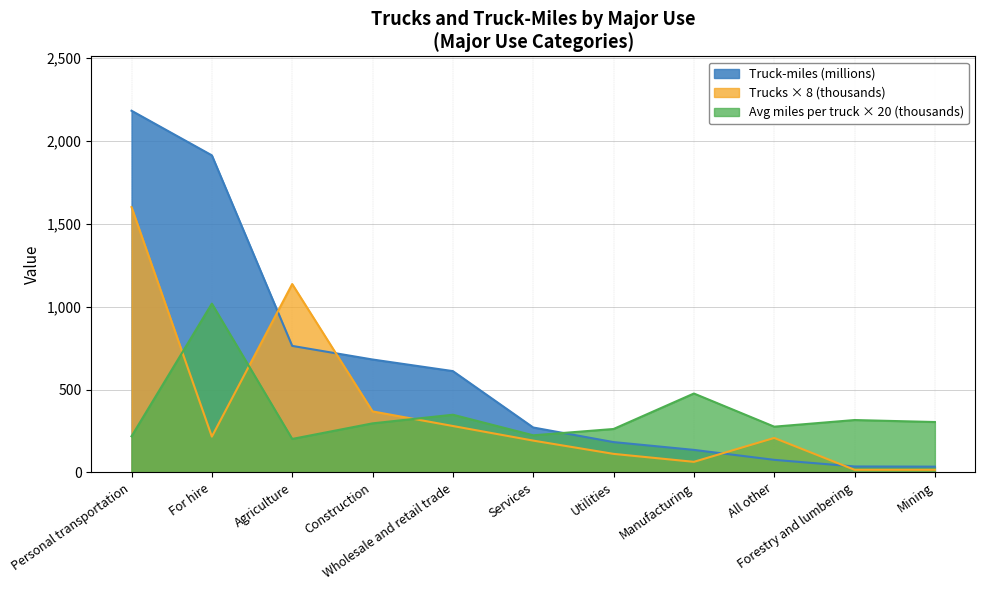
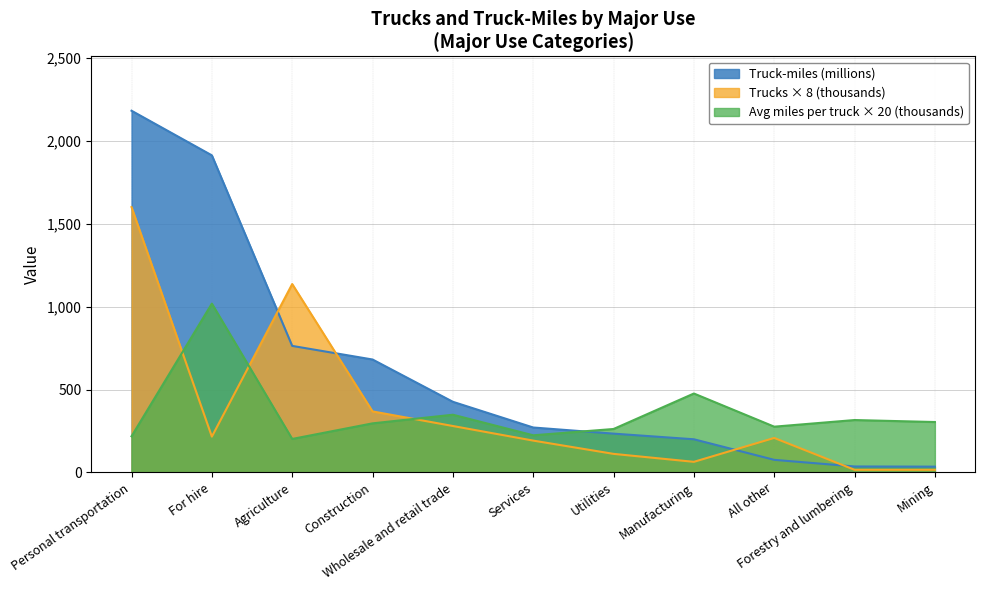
  {
    "Truck-miles (millions)": {
      "Personal transportation": "2,180",
      "For hire": "1,910",
      "Agriculture": "760",
      "Construction": "680",
-     "Wholesale and retail trade": "610",
+     "Wholesale and retail trade": "430",
      "Services": "270",
-     "Utilities": "180",
-     "Manufacturing": "140",
+     "Utilities": "230",
+     "Manufacturing": "200",
      "All other": "80",
      "Forestry and lumbering": "40",
      "Mining": "40"
    },
    "Trucks × 8 (thousands)": {
      "Personal transportation": "1,600",
      "For hire": "220",
      "Agriculture": "1,140",
      "Construction": "370",
      "Wholesale and retail trade": "280",
      "Services": "190",
      "Utilities": "110",
      "Manufacturing": "60",
      "All other": "210",
      "Forestry and lumbering": "20",
      "Mining": "20"
    },
    "Avg miles per truck × 20 (thousands)": {
      "Personal transportation": "220",
      "For hire": "1,020",
      "Agriculture": "200",
      "Construction": "300",
      "Wholesale and retail trade": "350",
      "Services": "220",
      "Utilities": "260",
      "Manufacturing": "480",
      "All other": "280",
      "Forestry and lumbering": "320",
      "Mining": "300"
    }
  }
